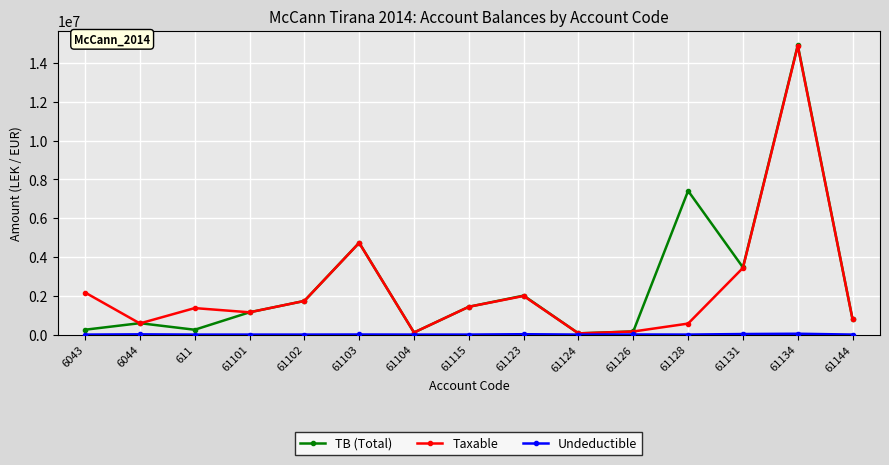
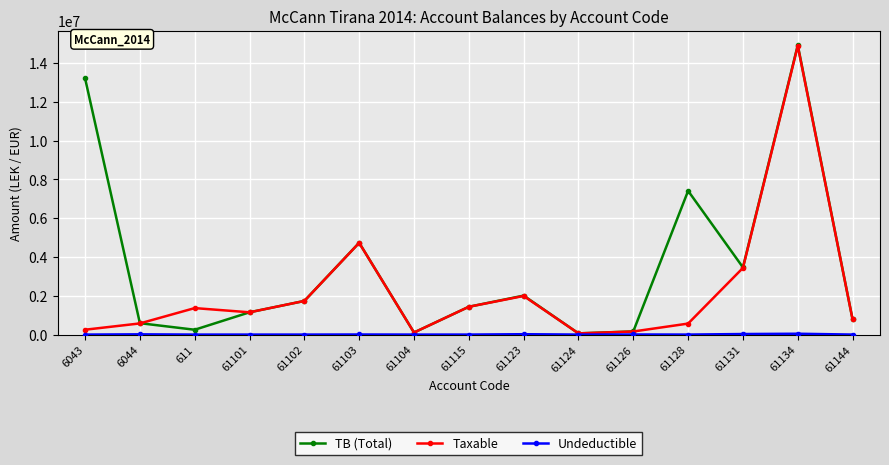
  {
    "TB (Total)": {
-     "6043": 300000,
+     "6043": 13200000,
      "611": 200000,
      "61128": 7400000
    },
    "Taxable": {
-     "6043": 2200000,
+     "6043": 300000,
      "611": 1400000,
      "61128": 600000
    },
    "Undeductible": {
      "6043": 0,
      "6044": 0,
      "611": 0,
      "61101": 0,
      "61102": 0,
      "61103": 0,
      "61115": 0,
      "61123": 0,
      "61126": 0,
      "61128": 0,
      "61131": 0,
      "61134": 0,
      "61144": 0
    }
  }
